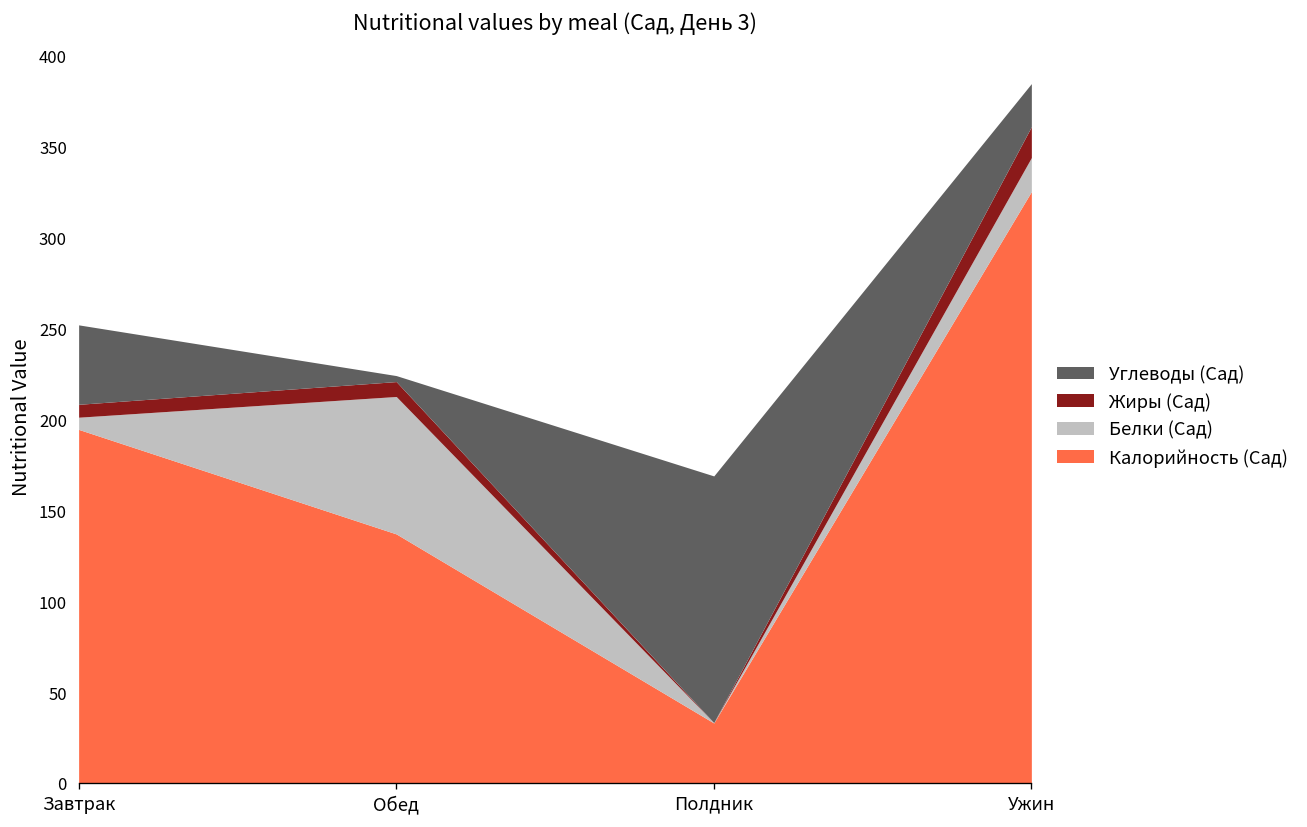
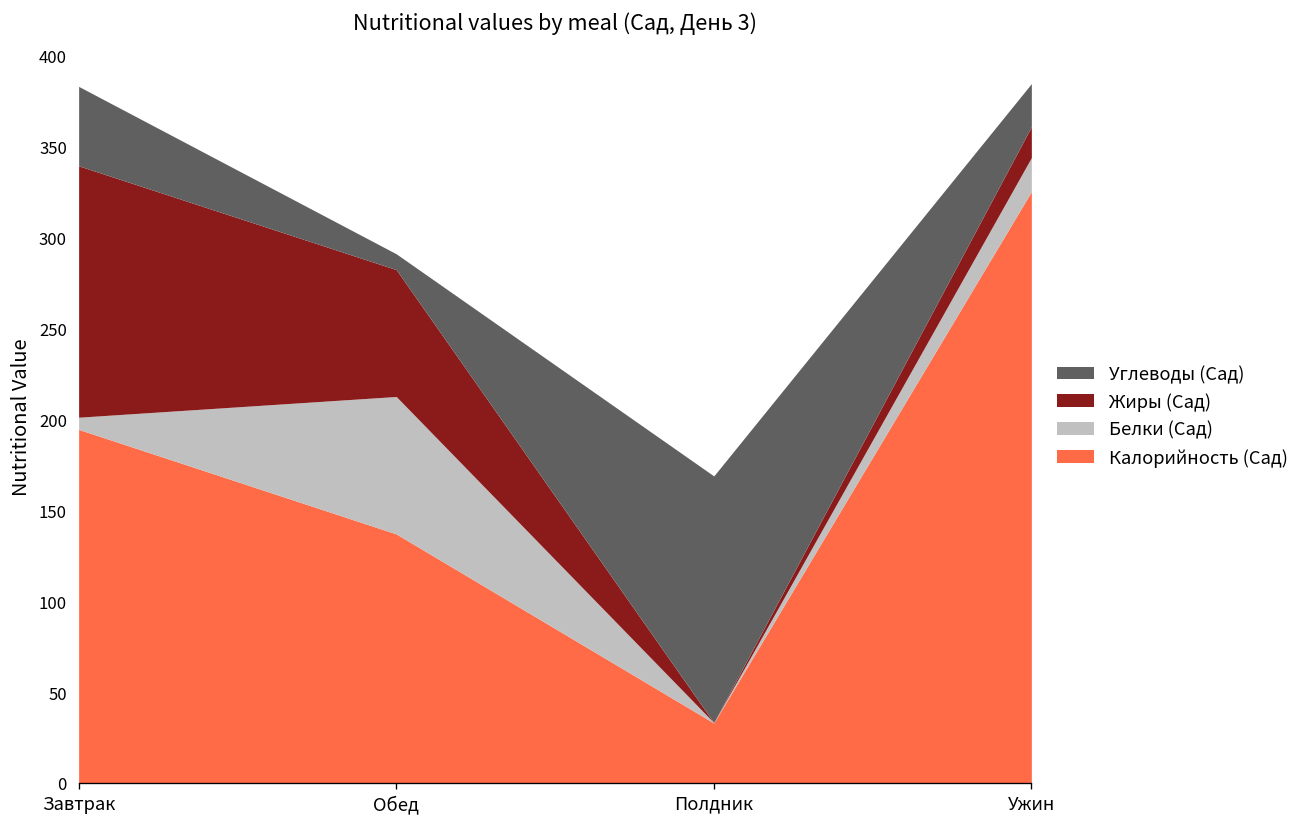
  {
    "Жиры (Сад)": {
-     "Завтрак": 7,
-     "Обед": 8
+     "Завтрак": 138,
+     "Обед": 70
    },
    "Углеводы (Сад)": {
      "Завтрак": 44,
-     "Обед": 3,
+     "Обед": 9,
      "Полдник": 136,
      "Ужин": 24
    }
  }
